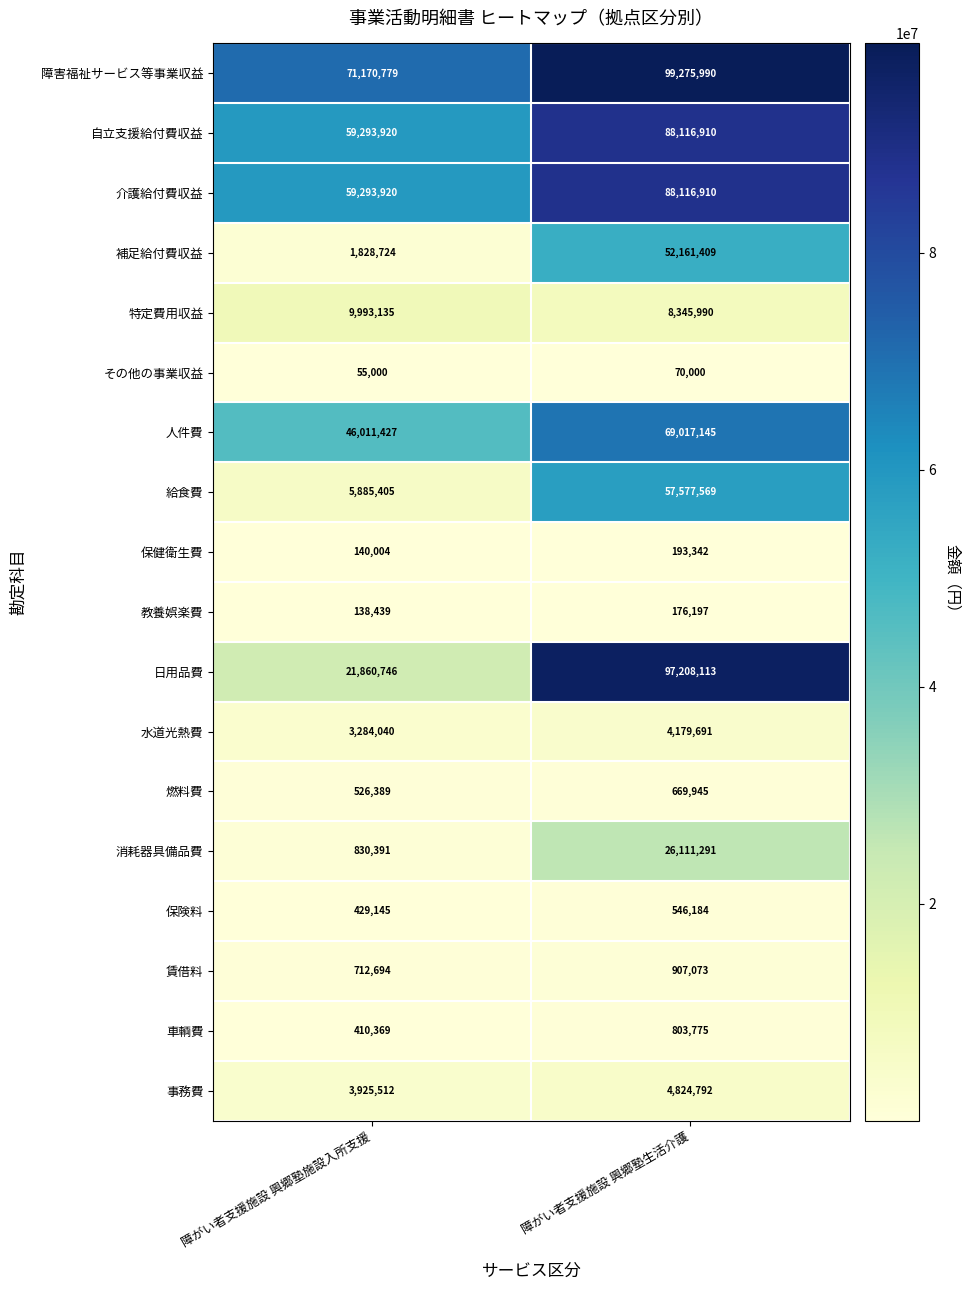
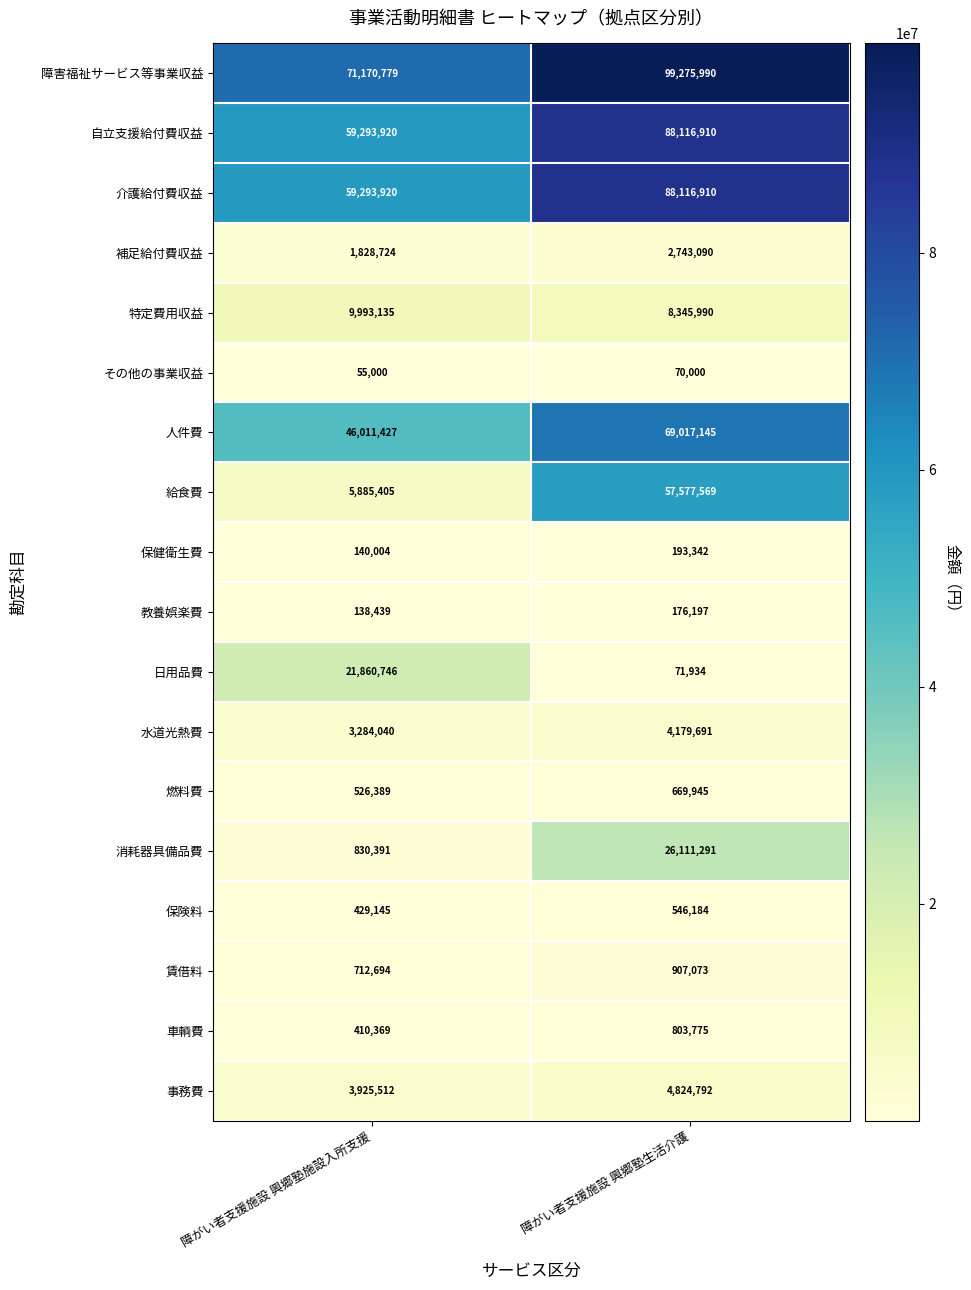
  {
    "障害福祉サービス等事業収益": {
      "障がい者支援施設 興郷塾施設入所支援": "71,170,779",
      "障がい者支援施設 興郷塾生活介護": "99,275,990"
    },
    "自立支援給付費収益": {
      "障がい者支援施設 興郷塾施設入所支援": "59,293,920",
      "障がい者支援施設 興郷塾生活介護": "88,116,910"
    },
    "介護給付費収益": {
      "障がい者支援施設 興郷塾施設入所支援": "59,293,920",
      "障がい者支援施設 興郷塾生活介護": "88,116,910"
    },
    "補足給付費収益": {
      "障がい者支援施設 興郷塾施設入所支援": "1,828,724",
-     "障がい者支援施設 興郷塾生活介護": "52,161,409"
+     "障がい者支援施設 興郷塾生活介護": "2,743,090"
    },
    "特定費用収益": {
      "障がい者支援施設 興郷塾施設入所支援": "9,993,135",
      "障がい者支援施設 興郷塾生活介護": "8,345,990"
    },
    "その他の事業収益": {
      "障がい者支援施設 興郷塾施設入所支援": "55,000",
      "障がい者支援施設 興郷塾生活介護": "70,000"
    },
    "人件費": {
      "障がい者支援施設 興郷塾施設入所支援": "46,011,427",
      "障がい者支援施設 興郷塾生活介護": "69,017,145"
    },
    "給食費": {
      "障がい者支援施設 興郷塾施設入所支援": "5,885,405",
      "障がい者支援施設 興郷塾生活介護": "57,577,569"
    },
    "保健衛生費": {
      "障がい者支援施設 興郷塾施設入所支援": "140,004",
      "障がい者支援施設 興郷塾生活介護": "193,342"
    },
    "教養娯楽費": {
      "障がい者支援施設 興郷塾施設入所支援": "138,439",
      "障がい者支援施設 興郷塾生活介護": "176,197"
    },
    "日用品費": {
      "障がい者支援施設 興郷塾施設入所支援": "21,860,746",
-     "障がい者支援施設 興郷塾生活介護": "97,208,113"
+     "障がい者支援施設 興郷塾生活介護": "71,934"
    },
    "水道光熱費": {
      "障がい者支援施設 興郷塾施設入所支援": "3,284,040",
      "障がい者支援施設 興郷塾生活介護": "4,179,691"
    },
    "燃料費": {
      "障がい者支援施設 興郷塾施設入所支援": "526,389",
      "障がい者支援施設 興郷塾生活介護": "669,945"
    },
    "消耗器具備品費": {
      "障がい者支援施設 興郷塾施設入所支援": "830,391",
      "障がい者支援施設 興郷塾生活介護": "26,111,291"
    },
    "保険料": {
      "障がい者支援施設 興郷塾施設入所支援": "429,145",
      "障がい者支援施設 興郷塾生活介護": "546,184"
    },
    "賃借料": {
      "障がい者支援施設 興郷塾施設入所支援": "712,694",
      "障がい者支援施設 興郷塾生活介護": "907,073"
    },
    "車輌費": {
      "障がい者支援施設 興郷塾施設入所支援": "410,369",
      "障がい者支援施設 興郷塾生活介護": "803,775"
    },
    "事務費": {
      "障がい者支援施設 興郷塾施設入所支援": "3,925,512",
      "障がい者支援施設 興郷塾生活介護": "4,824,792"
    }
  }
